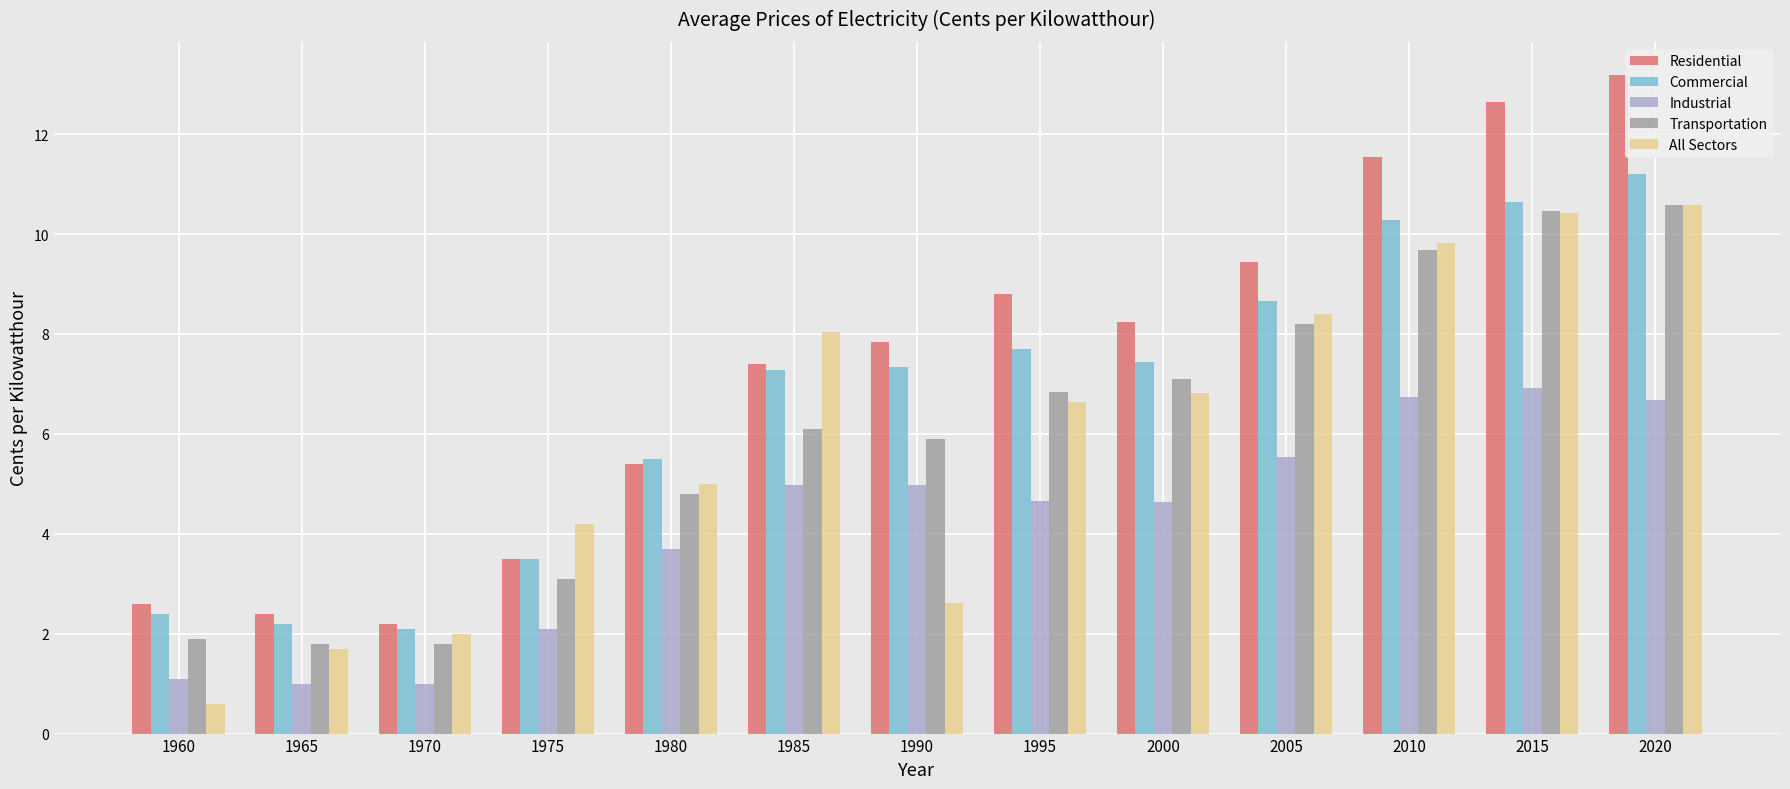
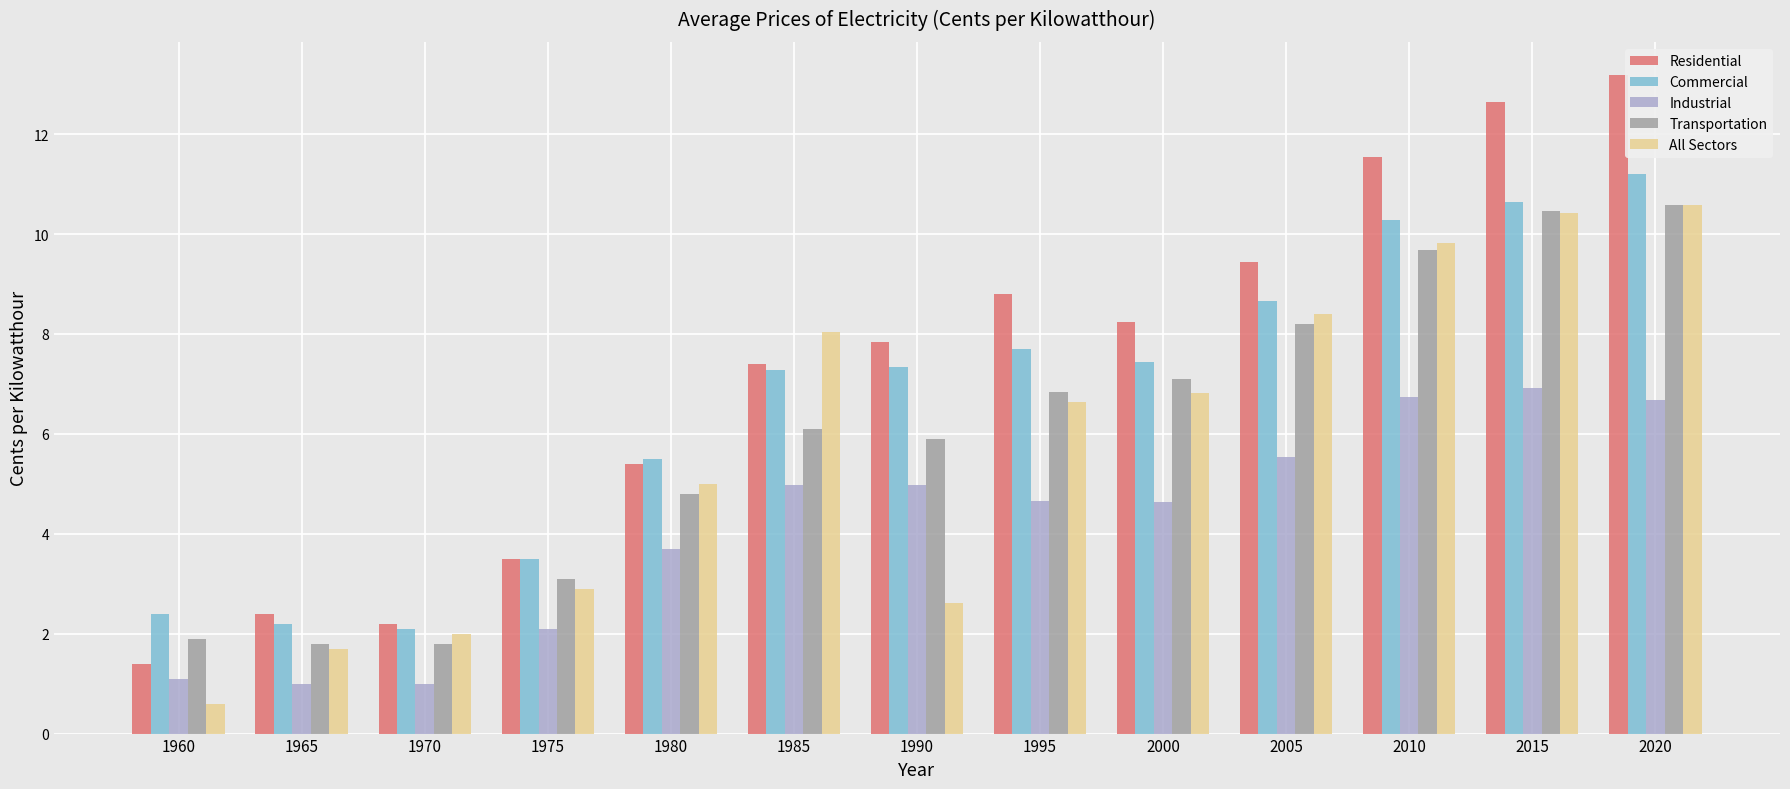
  {
    "Residential": {
-     "1960": 2.6,
+     "1960": 1.4,
      "1965": 2.4,
      "1970": 2.2,
      "1975": 3.5,
      "1980": 5.4,
      "1985": 7.4,
      "1990": 7.8,
      "1995": 8.8,
      "2000": 8.2,
      "2005": 9.5,
      "2010": 11.5,
      "2015": 12.7,
      "2020": 13.2
    },
    "All Sectors": {
      "1960": 0.6,
      "1965": 1.7,
      "1970": 2.0,
-     "1975": 4.2,
+     "1975": 2.9,
      "1980": 5.0,
      "1985": 8.0,
      "1990": 2.6,
      "1995": 6.6,
      "2000": 6.8,
      "2005": 8.4,
      "2010": 9.8,
      "2015": 10.4,
      "2020": 10.6
    }
  }
